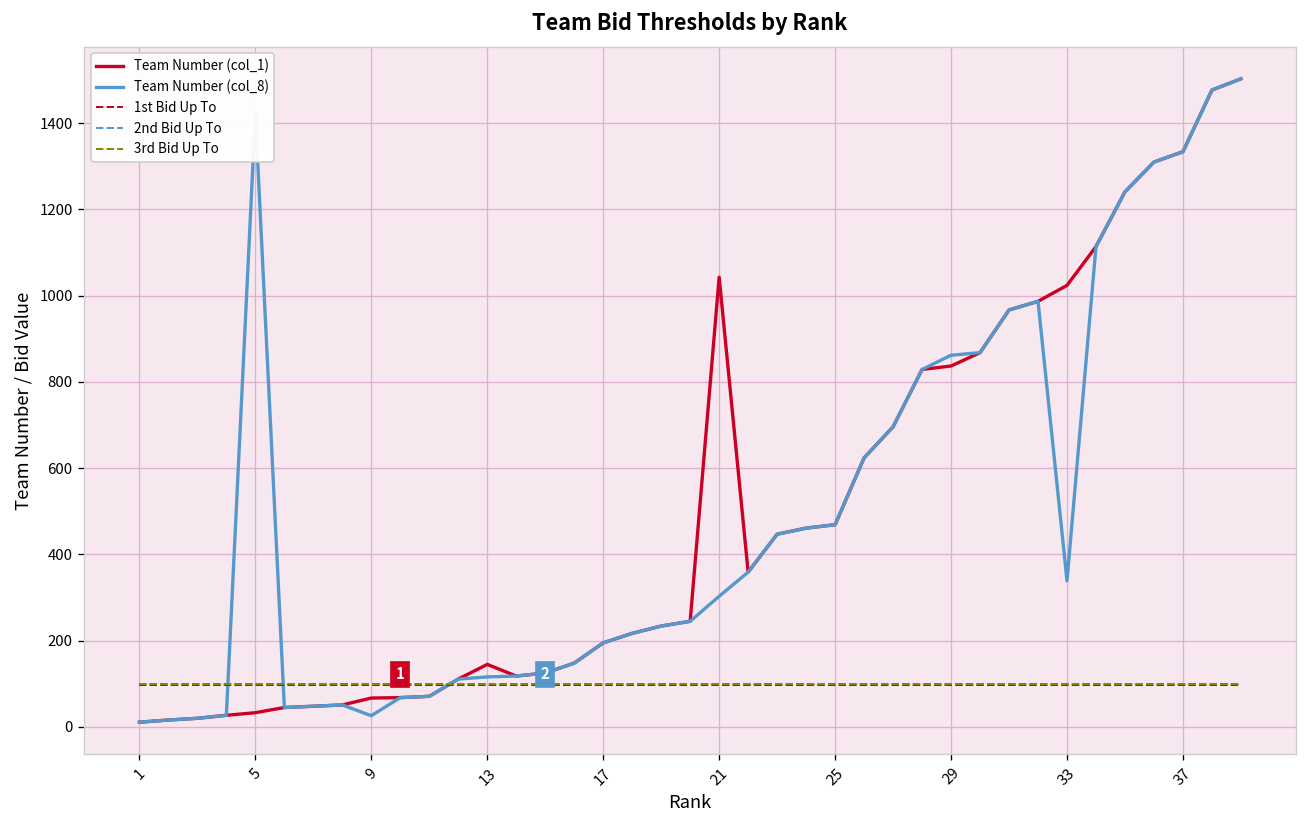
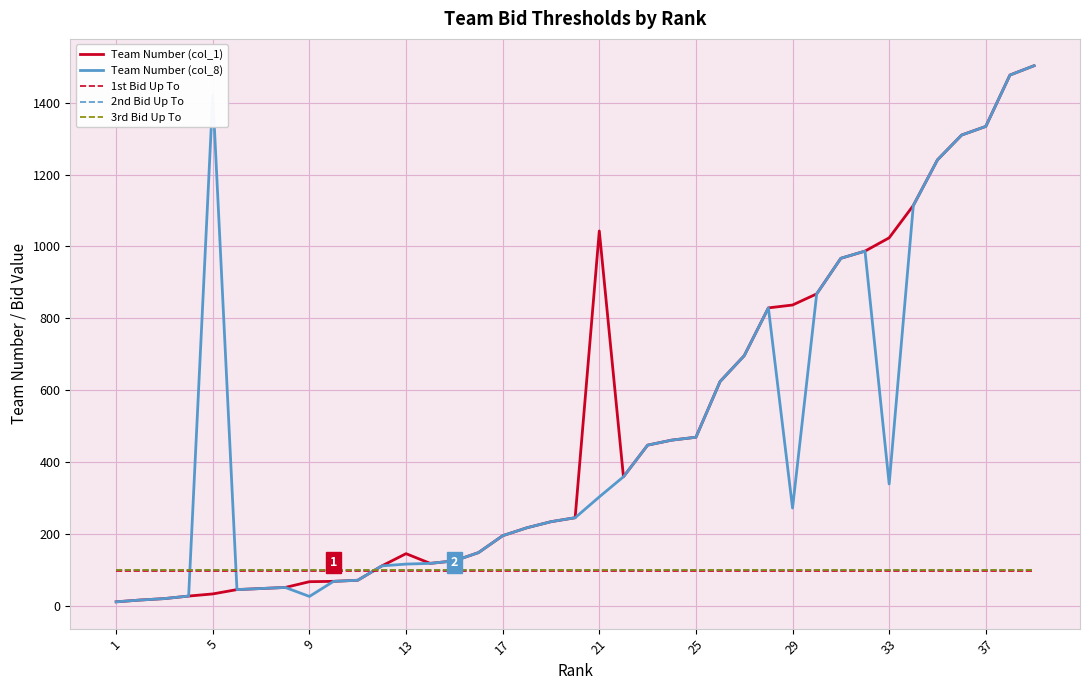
  {
    "Team Number (col_8)": {
      "9": 30,
      "13": 120,
      "21": 300,
-     "29": 860,
+     "29": 270,
      "33": 340
    }
  }
